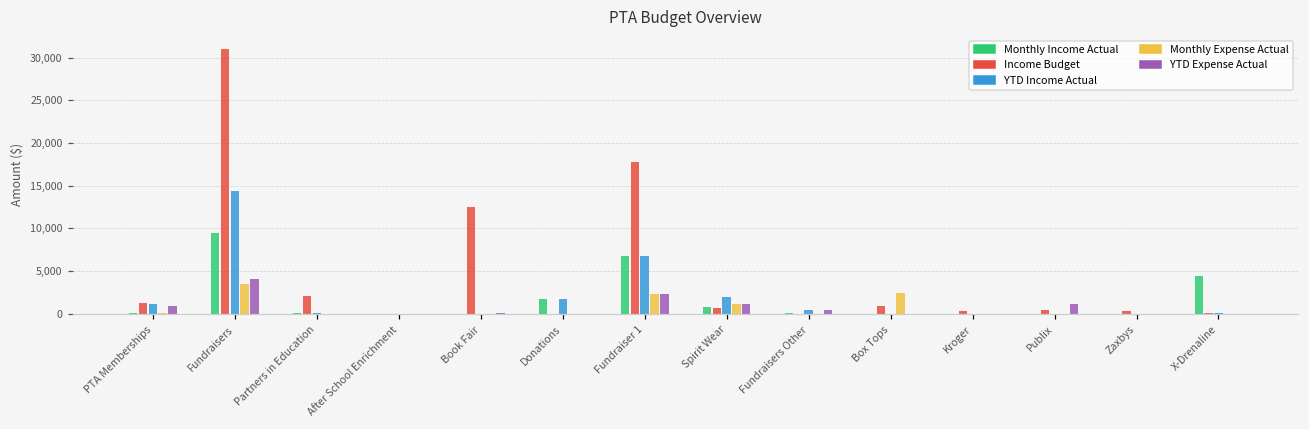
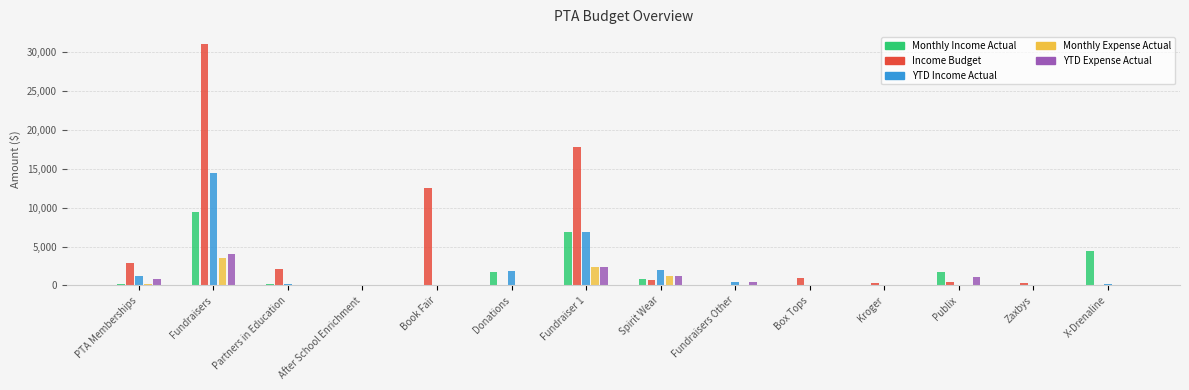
  {
    "Monthly Income Actual": {
      "Fundraisers": "9,000",
      "After School Enrichment": "0",
      "Book Fair": "0",
      "Donations": "2,000",
      "Fundraiser 1": "7,000",
      "Spirit Wear": "1,000",
      "Box Tops": "0",
      "Kroger": "0",
-     "Publix": "0",
+     "Publix": "2,000",
      "Zaxbys": "0",
      "X-Drenaline": "4,000"
    },
    "Income Budget": {
-     "PTA Memberships": "1,000",
+     "PTA Memberships": "3,000",
      "Fundraisers": "31,000",
      "Partners in Education": "2,000",
      "After School Enrichment": "0",
      "Book Fair": "13,000",
      "Donations": "0",
      "Fundraiser 1": "18,000",
      "Spirit Wear": "1,000",
      "Fundraisers Other": "0",
      "Box Tops": "1,000",
      "Kroger": "0",
      "Publix": "0",
      "Zaxbys": "0"
    },
    "YTD Income Actual": {
      "PTA Memberships": "1,000",
      "Fundraisers": "14,000",
      "After School Enrichment": "0",
      "Book Fair": "0",
      "Donations": "2,000",
      "Fundraiser 1": "7,000",
      "Spirit Wear": "2,000",
      "Fundraisers Other": "0",
      "Box Tops": "0",
      "Kroger": "0",
      "Publix": "0",
      "Zaxbys": "0"
    },
    "Monthly Expense Actual": {
      "Fundraisers": "4,000",
      "Partners in Education": "0",
      "After School Enrichment": "0",
      "Book Fair": "0",
      "Donations": "0",
      "Fundraiser 1": "2,000",
      "Spirit Wear": "1,000",
      "Fundraisers Other": "0",
-     "Box Tops": "3,000",
+     "Box Tops": "0",
      "Kroger": "0",
      "Publix": "0",
      "Zaxbys": "0",
      "X-Drenaline": "0"
    },
    "YTD Expense Actual": {
      "PTA Memberships": "1,000",
      "Fundraisers": "4,000",
      "Partners in Education": "0",
      "After School Enrichment": "0",
      "Donations": "0",
      "Fundraiser 1": "2,000",
      "Spirit Wear": "1,000",
      "Fundraisers Other": "0",
      "Box Tops": "0",
      "Kroger": "0",
      "Publix": "1,000",
      "Zaxbys": "0",
      "X-Drenaline": "0"
    }
  }
